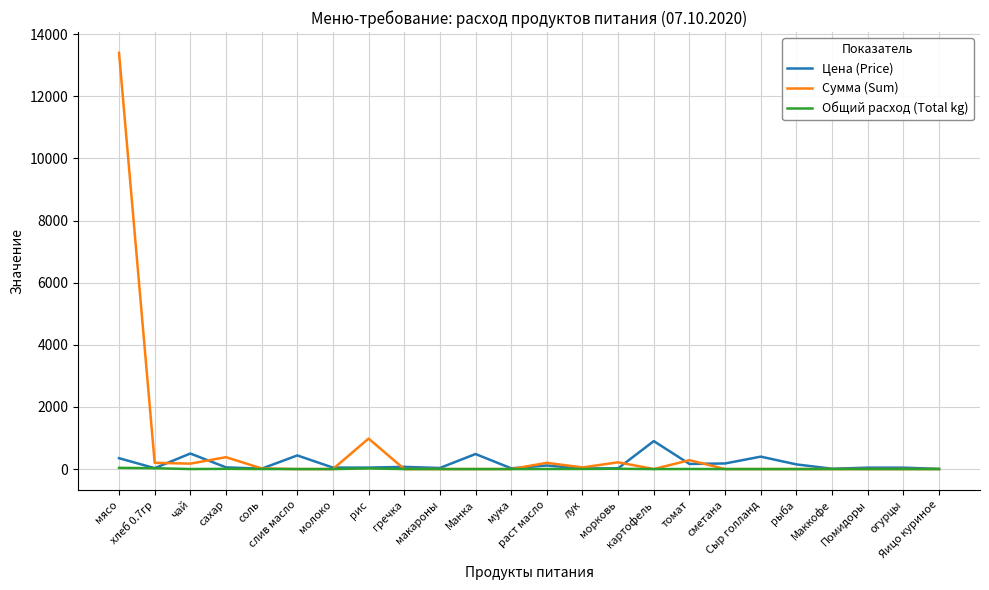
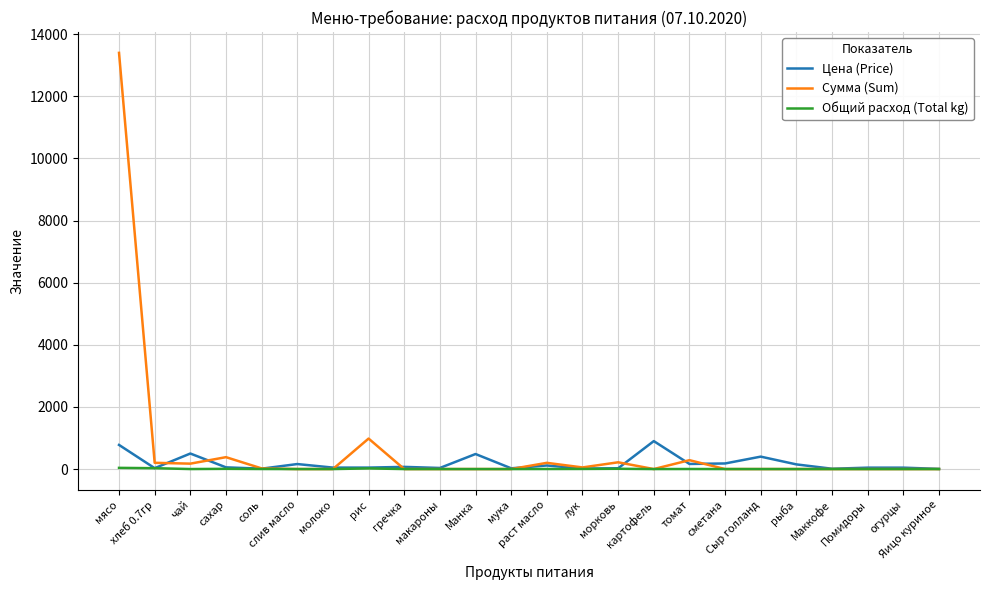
  {
    "Цена (Price)": {
-     "мясо": 400,
+     "мясо": 800,
      "чай": 500,
-     "слив масло": 400,
+     "слив масло": 200,
      "Манка": 500,
      "раст масло": 100,
      "картофель": 900,
      "томат": 200,
      "сметана": 200,
      "Сыр голланд": 400,
      "рыба": 200
    },
    "Сумма (Sum)": {
      "мясо": 13400,
      "хлеб 0.7гр": 200,
      "чай": 200,
      "сахар": 400,
      "рис": 1000,
      "раст масло": 200,
      "морковь": 200,
      "томат": 300
    },
    "Общий расход (Total kg)": {
      "мясо": 0,
      "чай": 0,
      "раст масло": 0,
      "томат": 0
    }
  }
